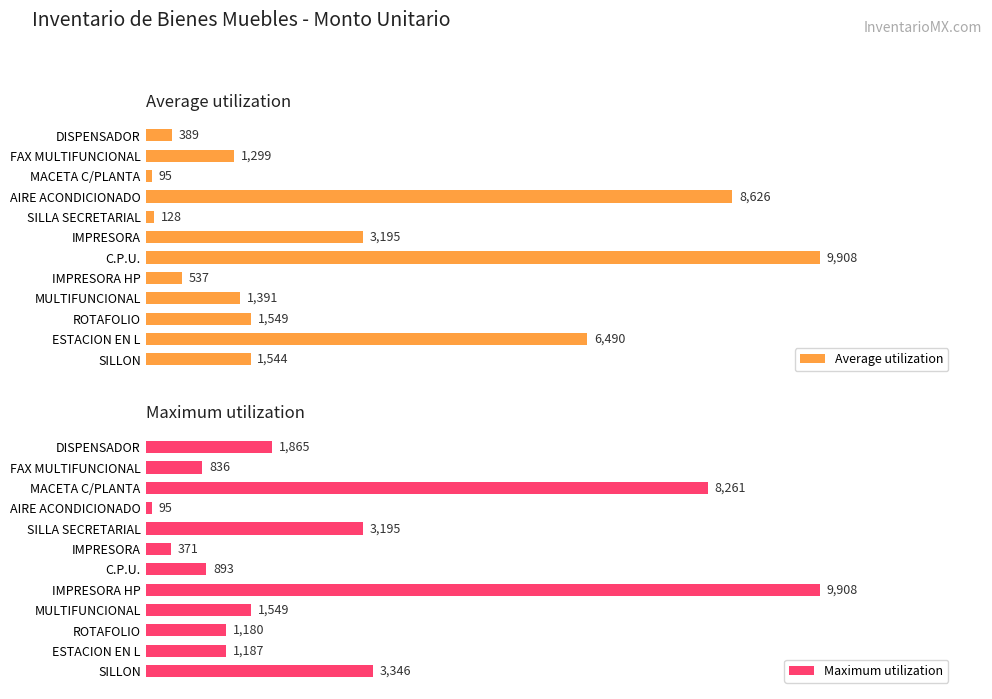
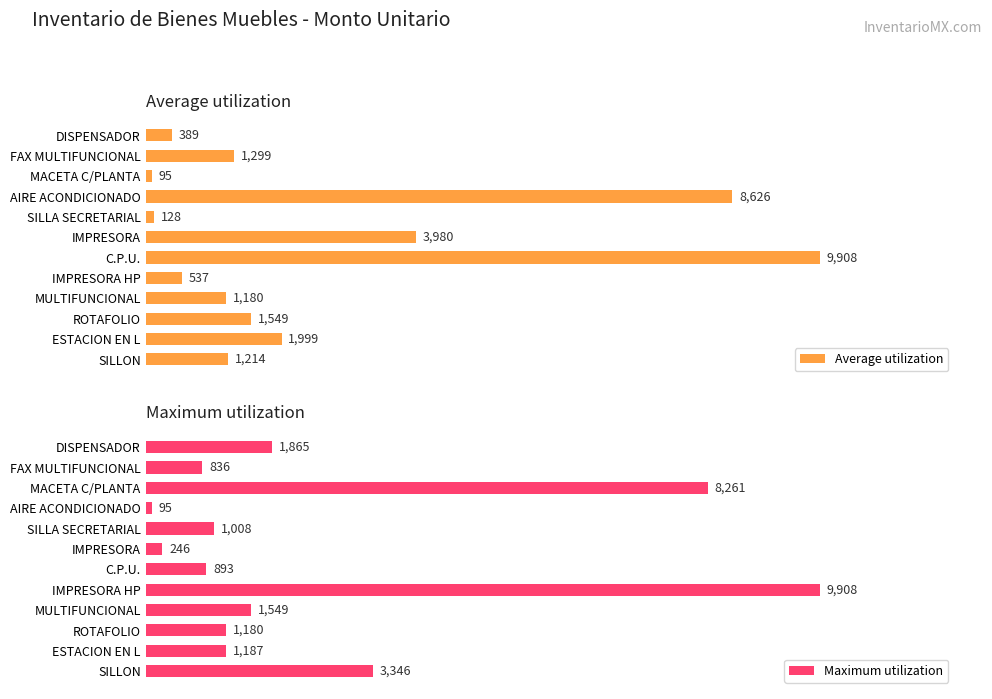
  {
    "Average utilization": {
      "DISPENSADOR": "389",
      "FAX MULTIFUNCIONAL": "1,299",
      "MACETA C/PLANTA": "95",
      "AIRE ACONDICIONADO": "8,626",
      "SILLA SECRETARIAL": "128",
-     "IMPRESORA": "3,195",
+     "IMPRESORA": "3,980",
      "C.P.U.": "9,908",
      "IMPRESORA HP": "537",
-     "MULTIFUNCIONAL": "1,391",
+     "MULTIFUNCIONAL": "1,180",
      "ROTAFOLIO": "1,549",
-     "ESTACION EN L": "6,490",
-     "SILLON": "1,544"
+     "ESTACION EN L": "1,999",
+     "SILLON": "1,214"
    },
    "Maximum utilization": {
      "DISPENSADOR": "1,865",
      "FAX MULTIFUNCIONAL": "836",
      "MACETA C/PLANTA": "8,261",
      "AIRE ACONDICIONADO": "95",
-     "SILLA SECRETARIAL": "3,195",
-     "IMPRESORA": "371",
+     "SILLA SECRETARIAL": "1,008",
+     "IMPRESORA": "246",
      "C.P.U.": "893",
      "IMPRESORA HP": "9,908",
      "MULTIFUNCIONAL": "1,549",
      "ROTAFOLIO": "1,180",
      "ESTACION EN L": "1,187",
      "SILLON": "3,346"
    }
  }
